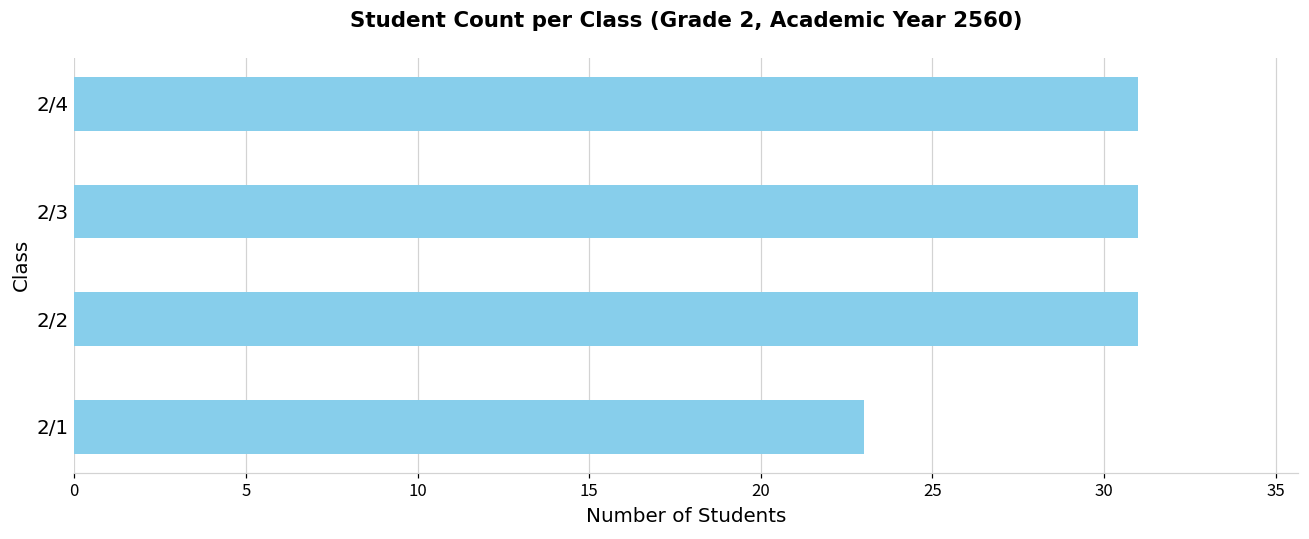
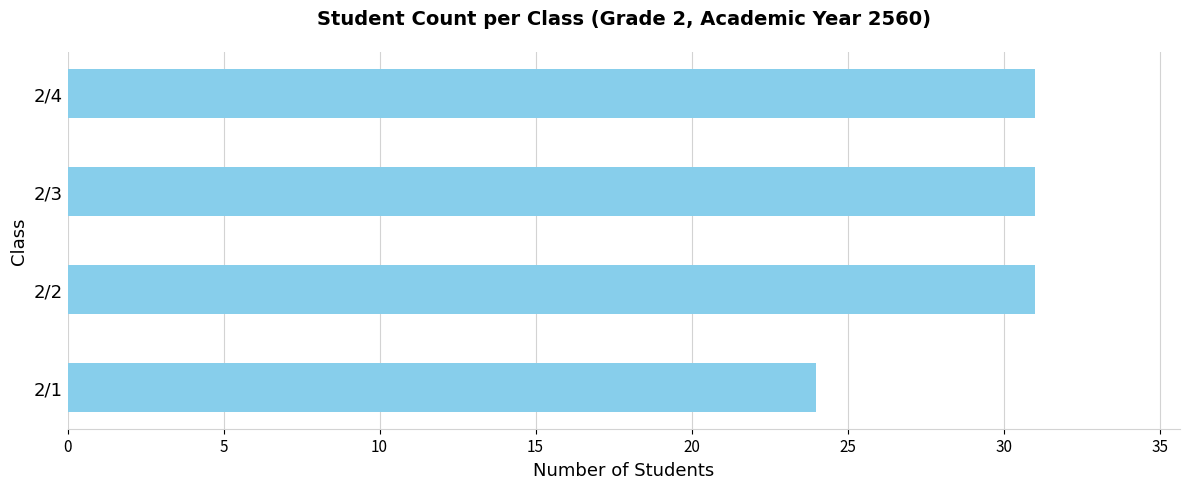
  {
    "2/4": 31,
    "2/3": 31,
    "2/2": 31,
-   "2/1": 23
+   "2/1": 24
  }
